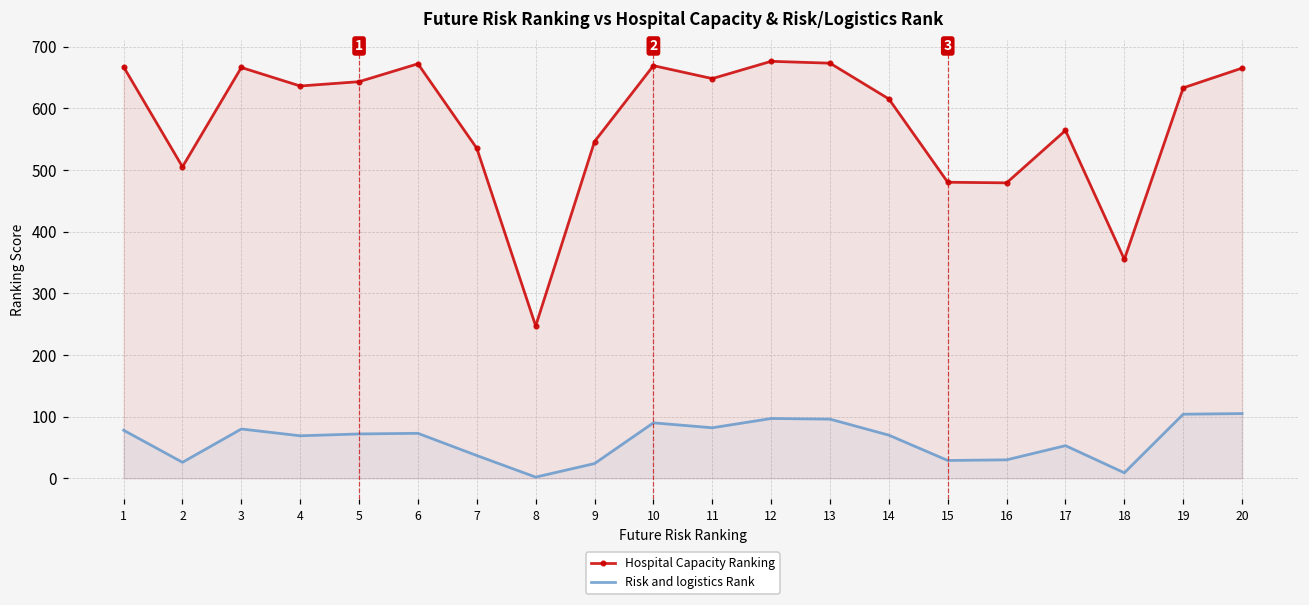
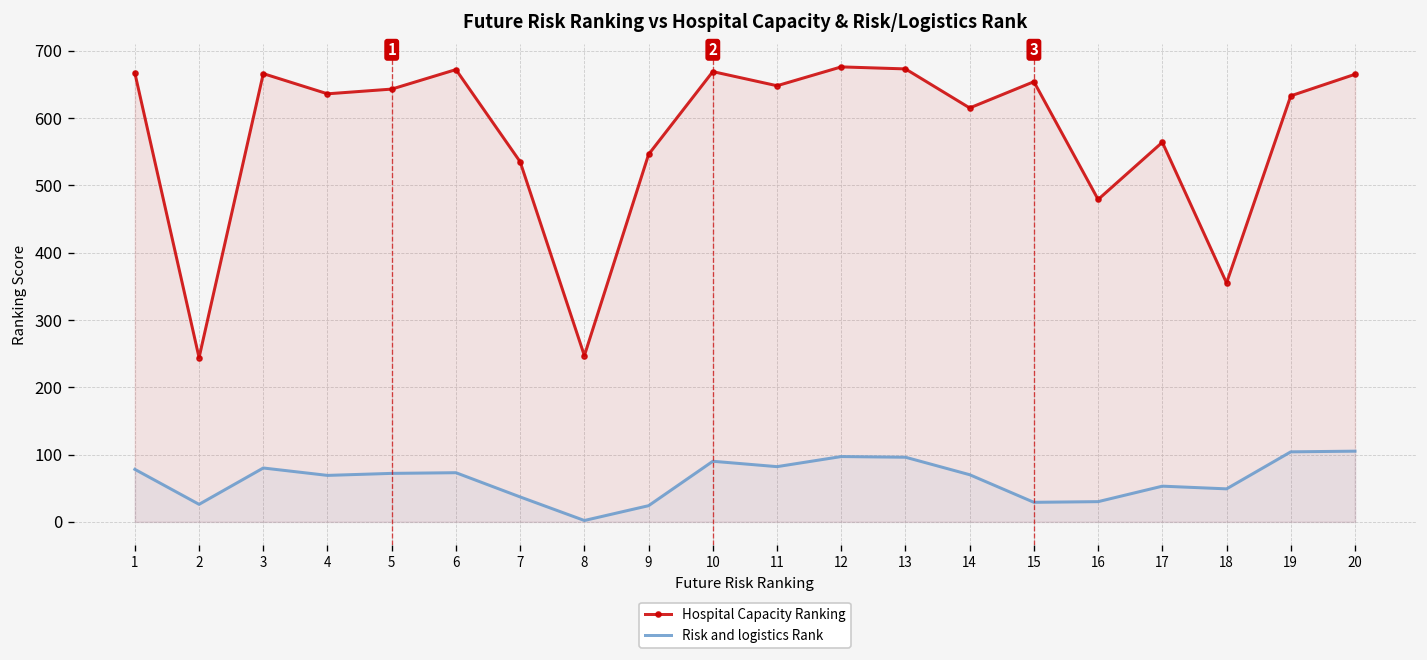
  {
    "Hospital Capacity Ranking": {
      "1": 670,
-     "2": 510,
+     "2": 240,
      "3": 670,
      "4": 640,
      "5": 640,
      "6": 670,
      "7": 540,
      "8": 250,
      "9": 550,
      "11": 650,
      "12": 680,
      "13": 670,
      "14": 620,
-     "15": 480,
+     "15": 650,
      "16": 480,
      "17": 560,
      "18": 360,
      "19": 630,
      "20": 670
    },
    "Risk and logistics Rank": {
      "1": 80,
      "2": 30,
      "3": 80,
      "4": 70,
      "5": 70,
      "6": 70,
      "7": 40,
      "8": 0,
      "9": 20,
      "10": 90,
      "11": 80,
      "12": 100,
      "13": 100,
      "14": 70,
      "15": 30,
      "16": 30,
      "17": 50,
-     "18": 10,
+     "18": 50,
      "19": 100,
      "20": 110
    }
  }
